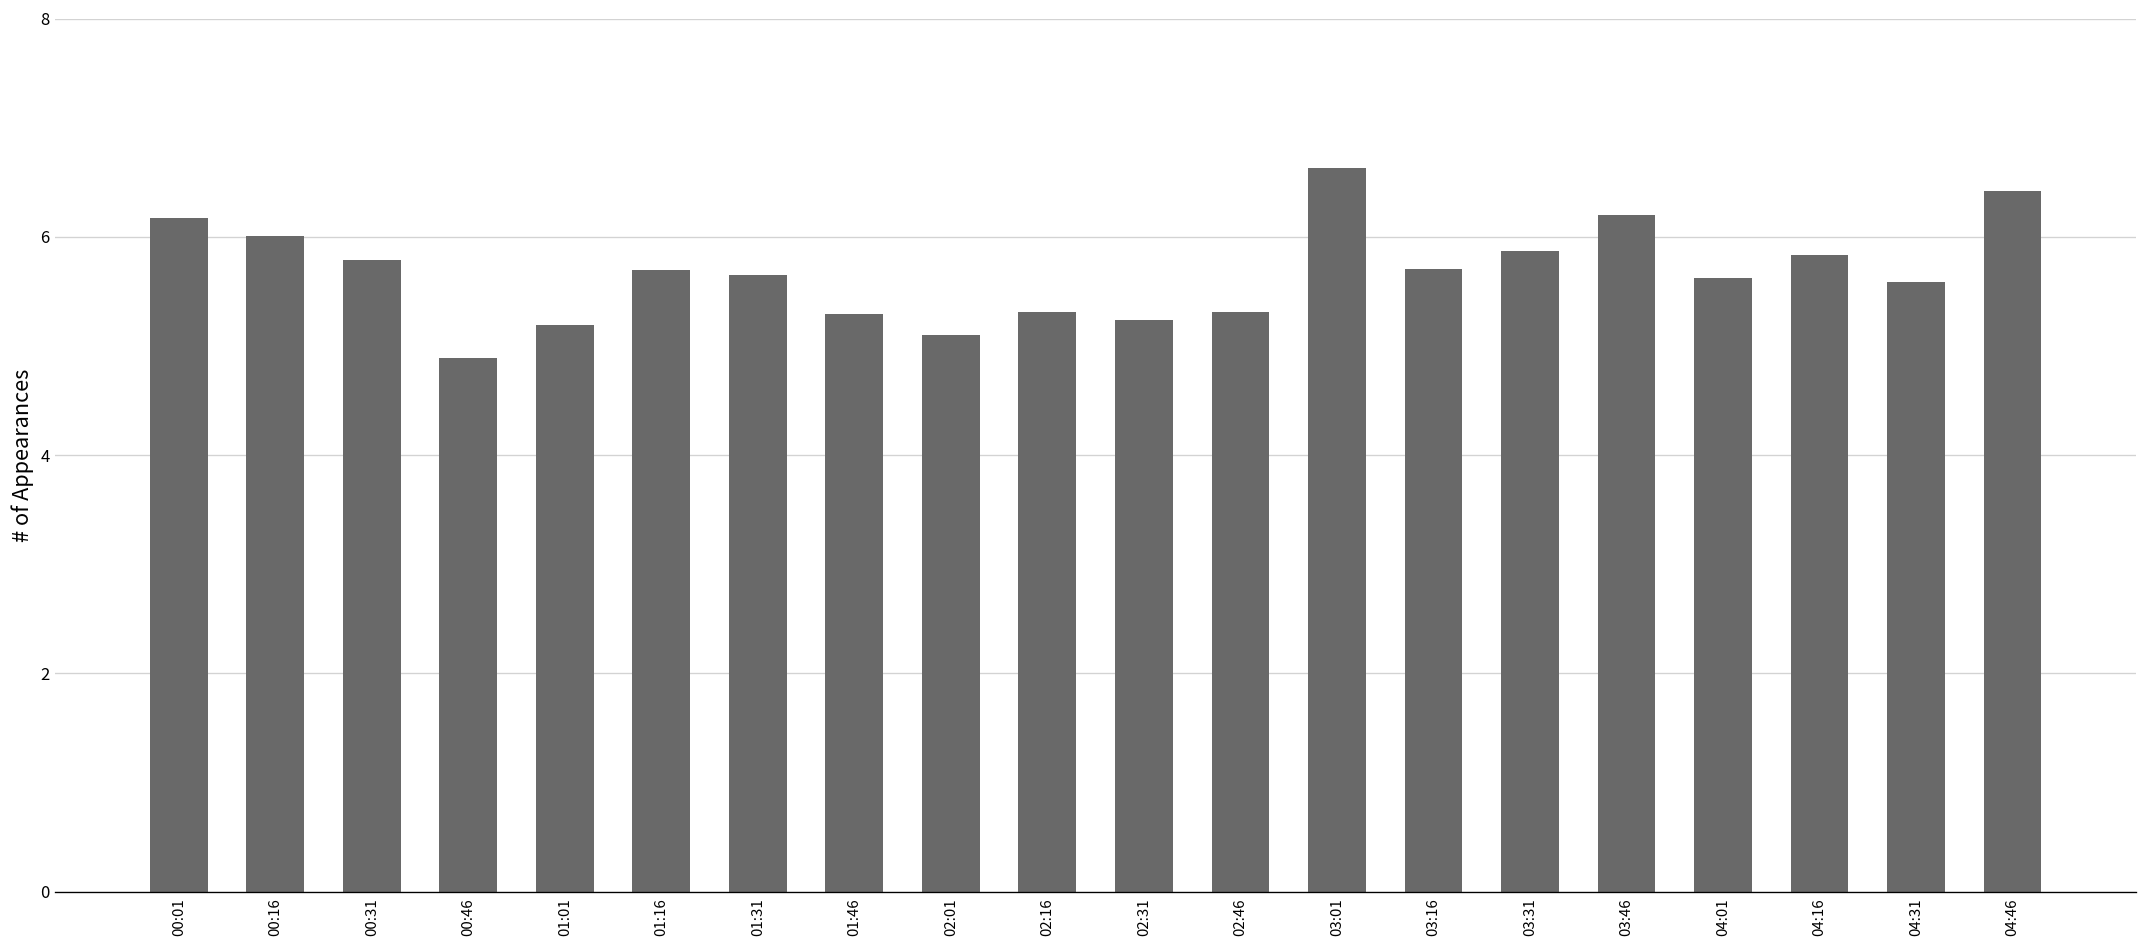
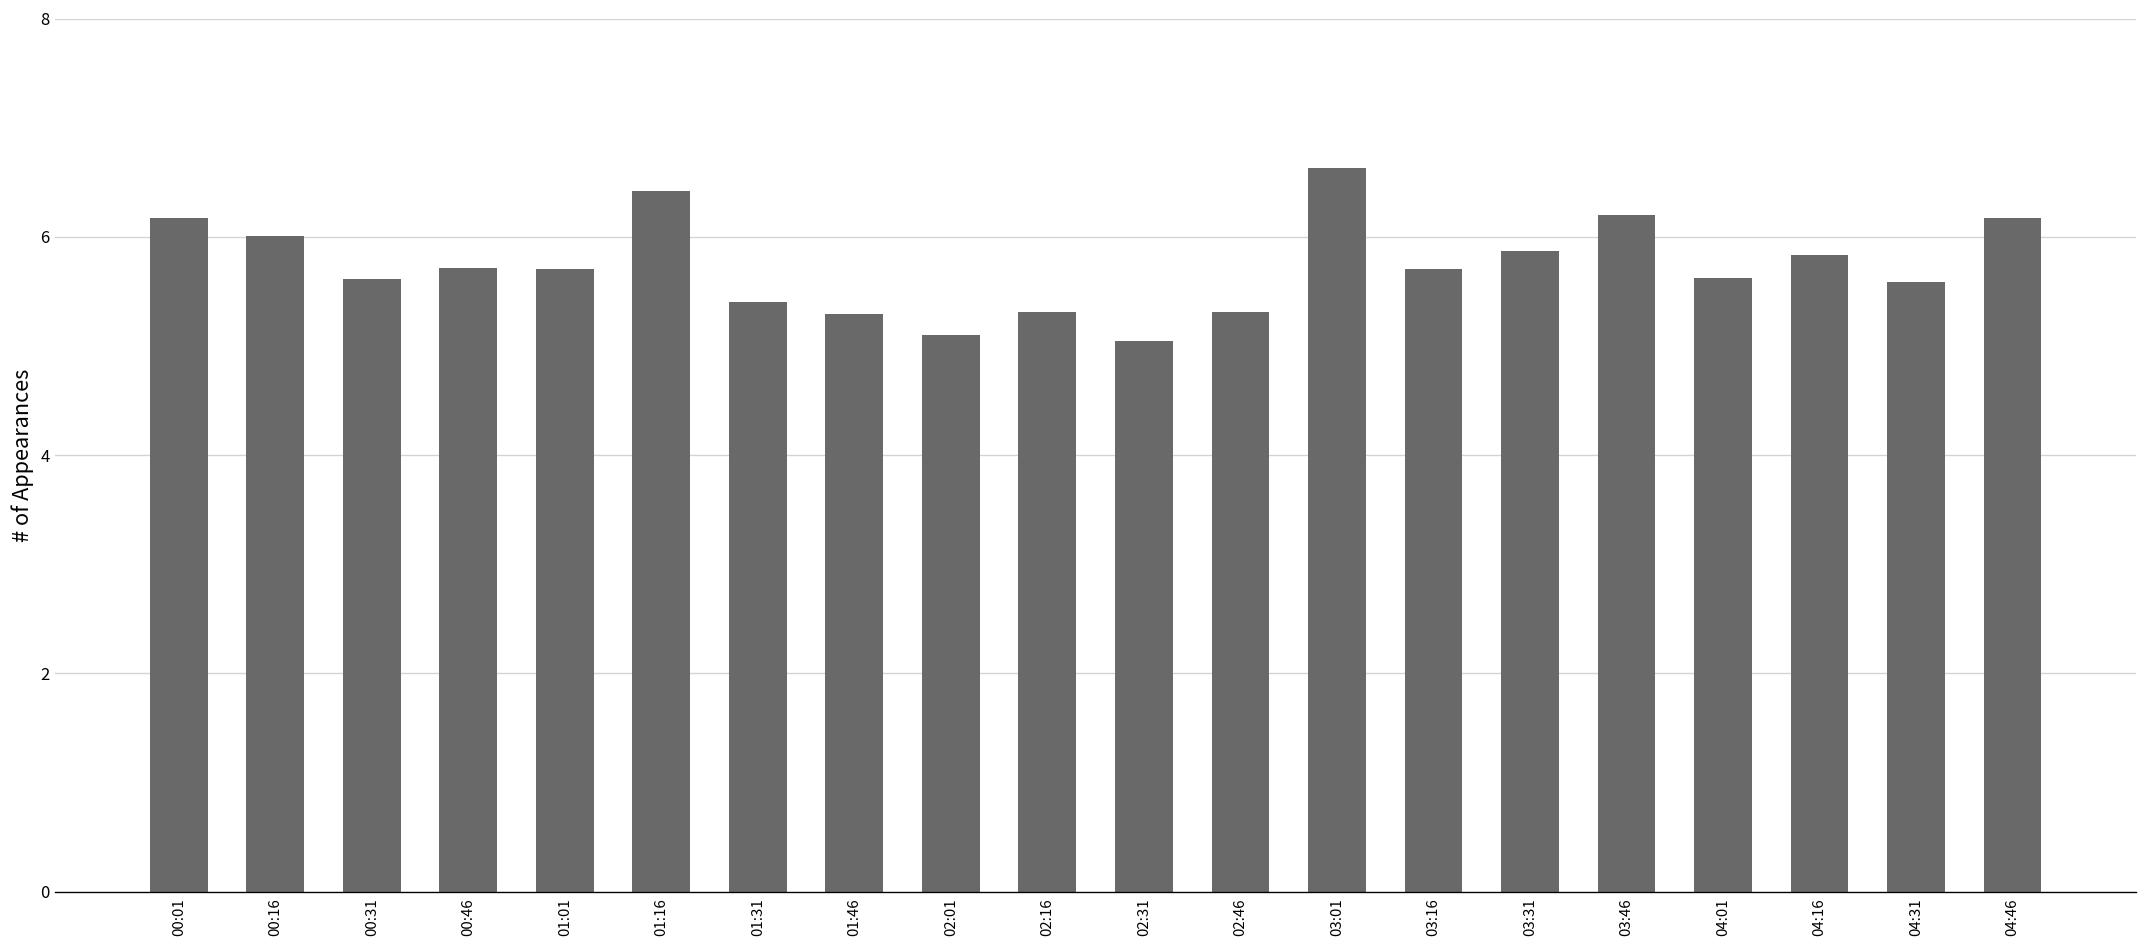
  {
    "00:01": 6.2,
    "00:16": 6.0,
-   "00:31": 5.8,
-   "00:46": 4.9,
-   "01:01": 5.2,
-   "01:16": 5.7,
-   "01:31": 5.7,
+   "00:31": 5.6,
+   "00:46": 5.7,
+   "01:01": 5.7,
+   "01:16": 6.4,
+   "01:31": 5.4,
    "01:46": 5.3,
    "02:01": 5.1,
    "02:16": 5.3,
-   "02:31": 5.2,
+   "02:31": 5.0,
    "02:46": 5.3,
    "03:01": 6.6,
    "03:16": 5.7,
    "03:31": 5.9,
    "03:46": 6.2,
    "04:01": 5.6,
    "04:16": 5.8,
    "04:31": 5.6,
-   "04:46": 6.4
+   "04:46": 6.2
  }
